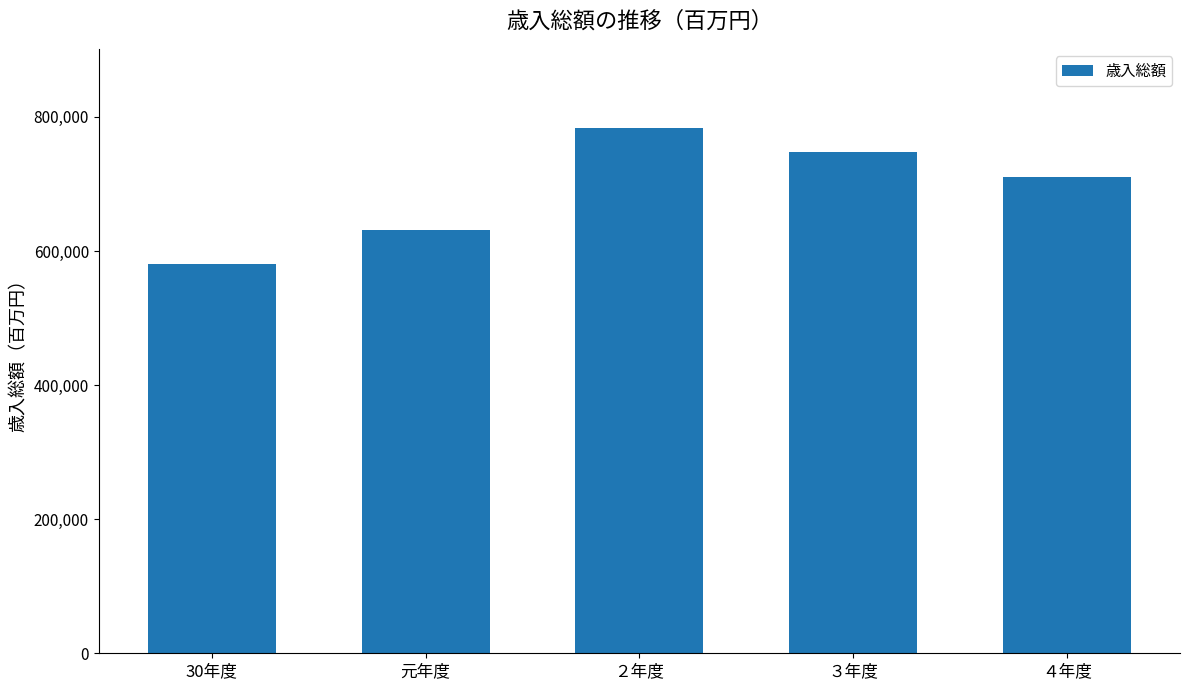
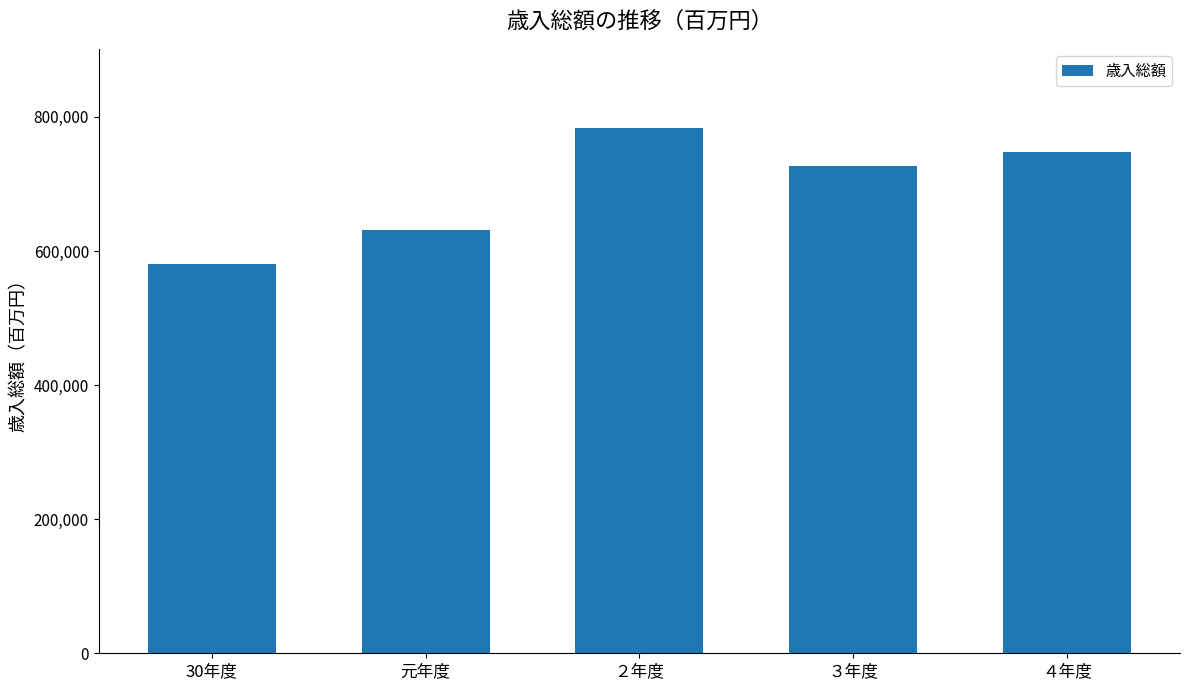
  {
    "30年度": "580,000",
    "元年度": "630,000",
    "２年度": "780,000",
-   "３年度": "750,000",
-   "４年度": "710,000"
+   "３年度": "730,000",
+   "４年度": "750,000"
  }
